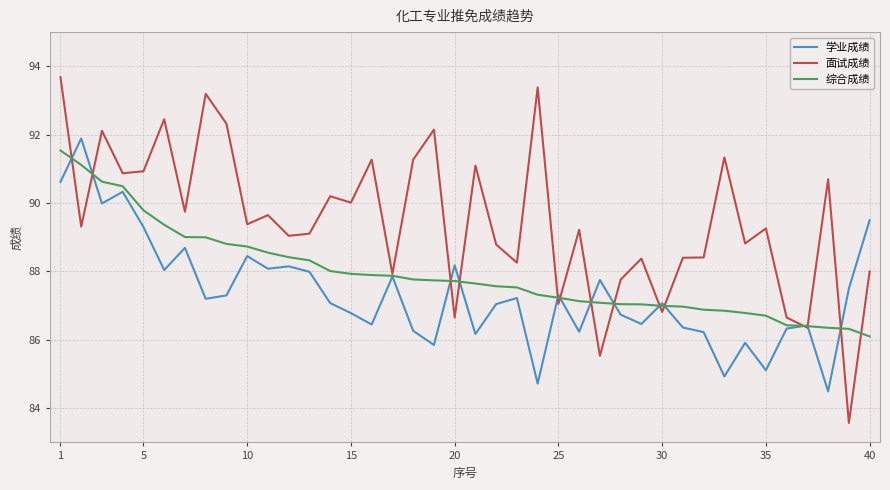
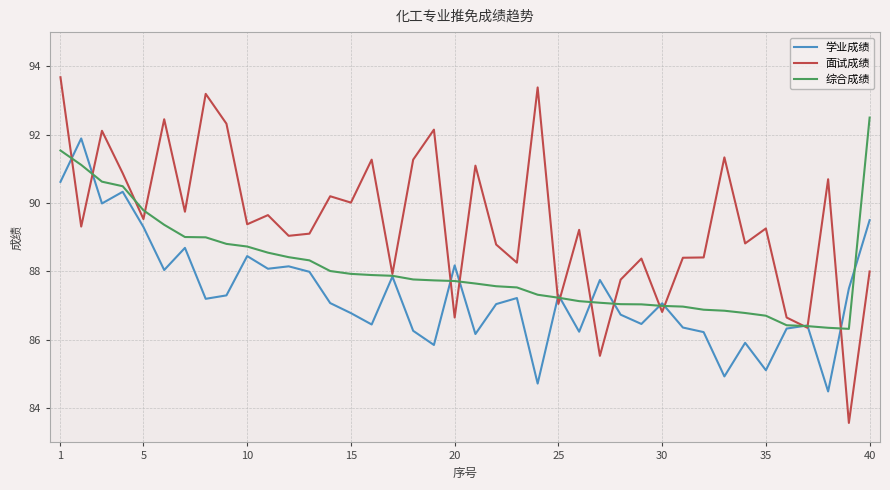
  {
    "学业成绩": {
      "1": 90.6,
      "5": 89.3,
      "10": 88.5,
      "15": 86.8,
      "20": 88.2,
      "25": 87.3,
      "30": 87.1,
      "35": 85.1,
      "40": 89.5
    },
    "面试成绩": {
      "1": 93.7,
-     "5": 90.9,
+     "5": 89.5,
      "10": 89.4,
      "15": 90.0,
      "20": 86.7,
      "25": 87.1,
      "30": 86.8,
      "35": 89.3,
      "40": 88.0
    },
    "综合成绩": {
      "1": 91.5,
      "5": 89.8,
      "10": 88.7,
      "15": 87.9,
      "20": 87.7,
      "25": 87.2,
      "30": 87.0,
      "35": 86.7,
-     "40": 86.1
+     "40": 92.5
    }
  }
